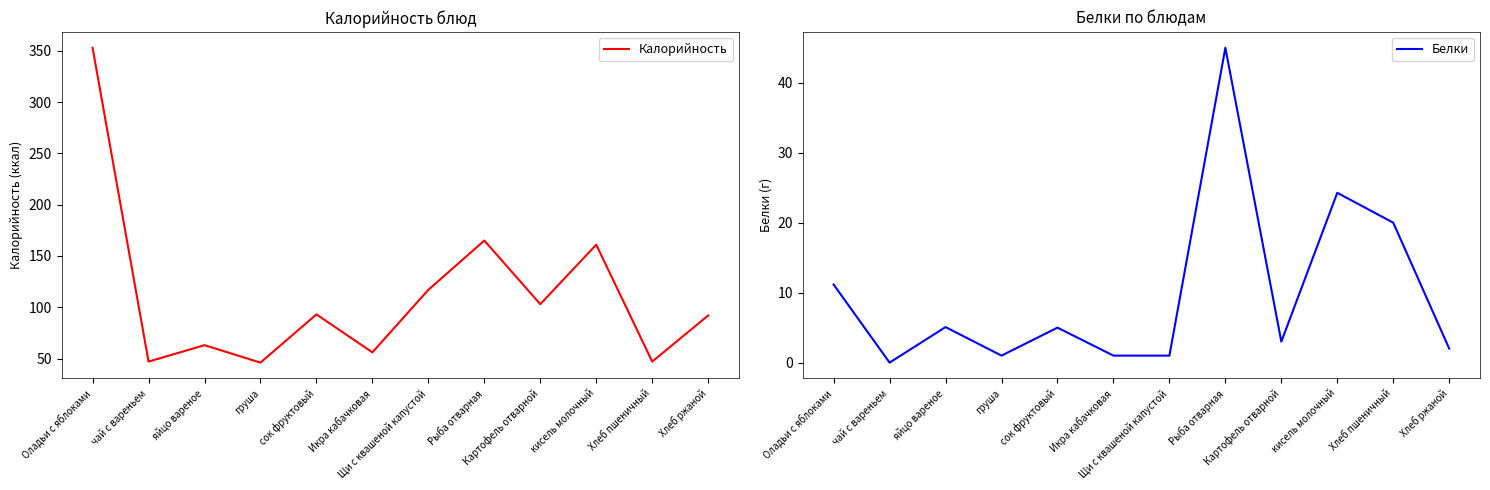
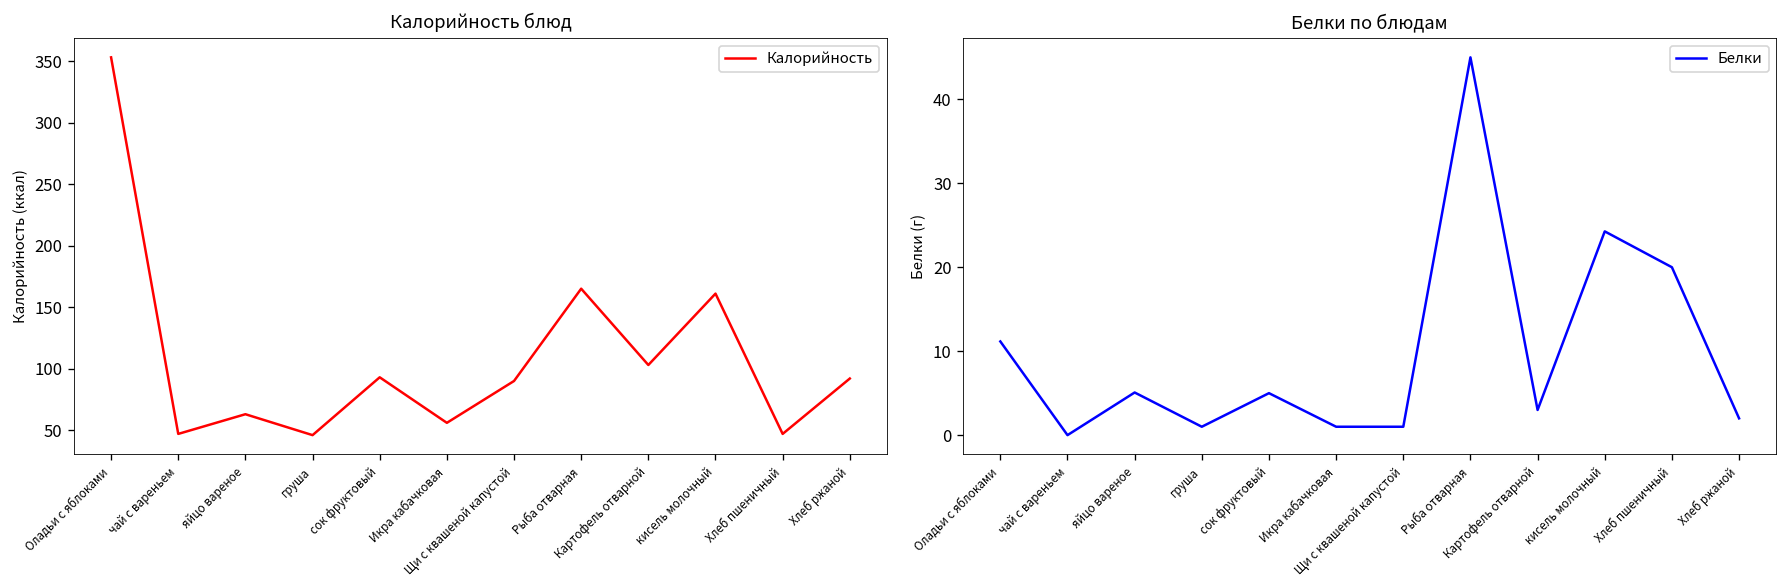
  {
    "Калорийность блюд": {
      "Оладьи с яблоками": 353,
      "чай с вареньем": 47,
      "яйцо вареное": 63,
      "груша": 46,
      "сок фруктовый": 93,
      "Икра кабачковая": 56,
-     "Щи с квашеной капустой": 117,
+     "Щи с квашеной капустой": 90,
      "Рыба отварная": 165,
      "Картофель отварной": 103,
      "кисель молочный": 161,
      "Хлеб пшеничный": 47,
      "Хлеб ржаной": 92
    },
    "Белки по блюдам": {
      "Оладьи с яблоками": 11,
      "чай с вареньем": 0,
      "яйцо вареное": 5,
      "груша": 1,
      "сок фруктовый": 5,
      "Икра кабачковая": 1,
      "Щи с квашеной капустой": 1,
      "Рыба отварная": 45,
      "Картофель отварной": 3,
      "кисель молочный": 24,
      "Хлеб пшеничный": 20,
      "Хлеб ржаной": 2
    }
  }
